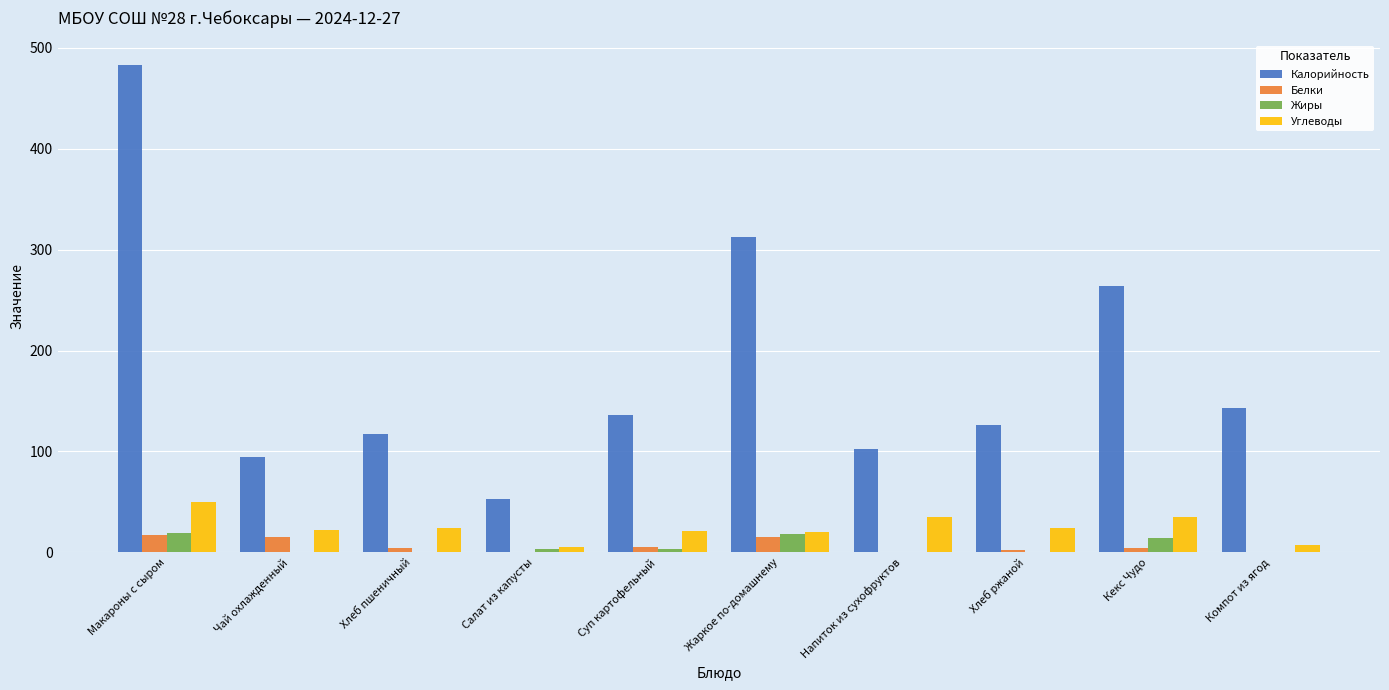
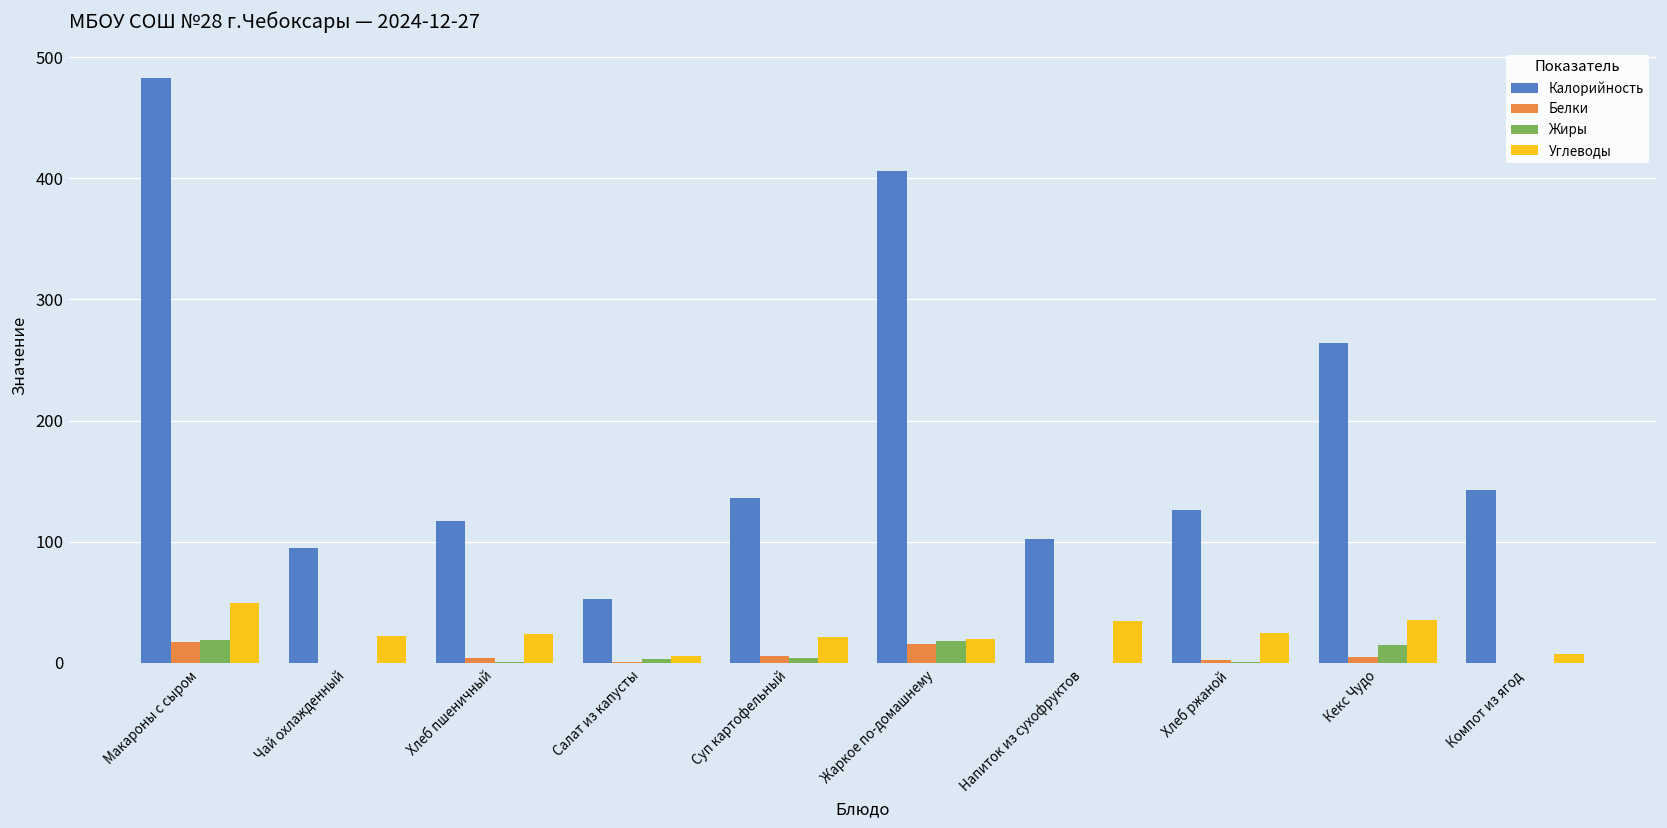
  {
    "Калорийность": {
      "Макароны с сыром": 483,
      "Чай охлажденный": 95,
      "Хлеб пшеничный": 117,
      "Салат из капусты": 53,
      "Суп картофельный": 136,
-     "Жаркое по-домашнему": 312,
+     "Жаркое по-домашнему": 406,
      "Напиток из сухофруктов": 102,
      "Хлеб ржаной": 126,
      "Кекс Чудо": 264,
      "Компот из ягод": 143
    },
    "Белки": {
      "Макароны с сыром": 17,
-     "Чай охлажденный": 15,
+     "Чай охлажденный": 0,
      "Хлеб пшеничный": 4,
      "Суп картофельный": 5,
      "Жаркое по-домашнему": 15,
      "Хлеб ржаной": 3,
      "Кекс Чудо": 5
    },
    "Жиры": {
      "Макароны с сыром": 19,
      "Салат из капусты": 3,
      "Суп картофельный": 4,
      "Жаркое по-домашнему": 18,
      "Напиток из сухофруктов": 0,
      "Кекс Чудо": 14
    },
    "Углеводы": {
      "Макароны с сыром": 50,
      "Чай охлажденный": 23,
      "Хлеб пшеничный": 24,
      "Салат из капусты": 5,
      "Суп картофельный": 21,
      "Жаркое по-домашнему": 20,
      "Напиток из сухофруктов": 35,
      "Хлеб ржаной": 25,
      "Кекс Чудо": 35,
      "Компот из ягод": 8
    }
  }
